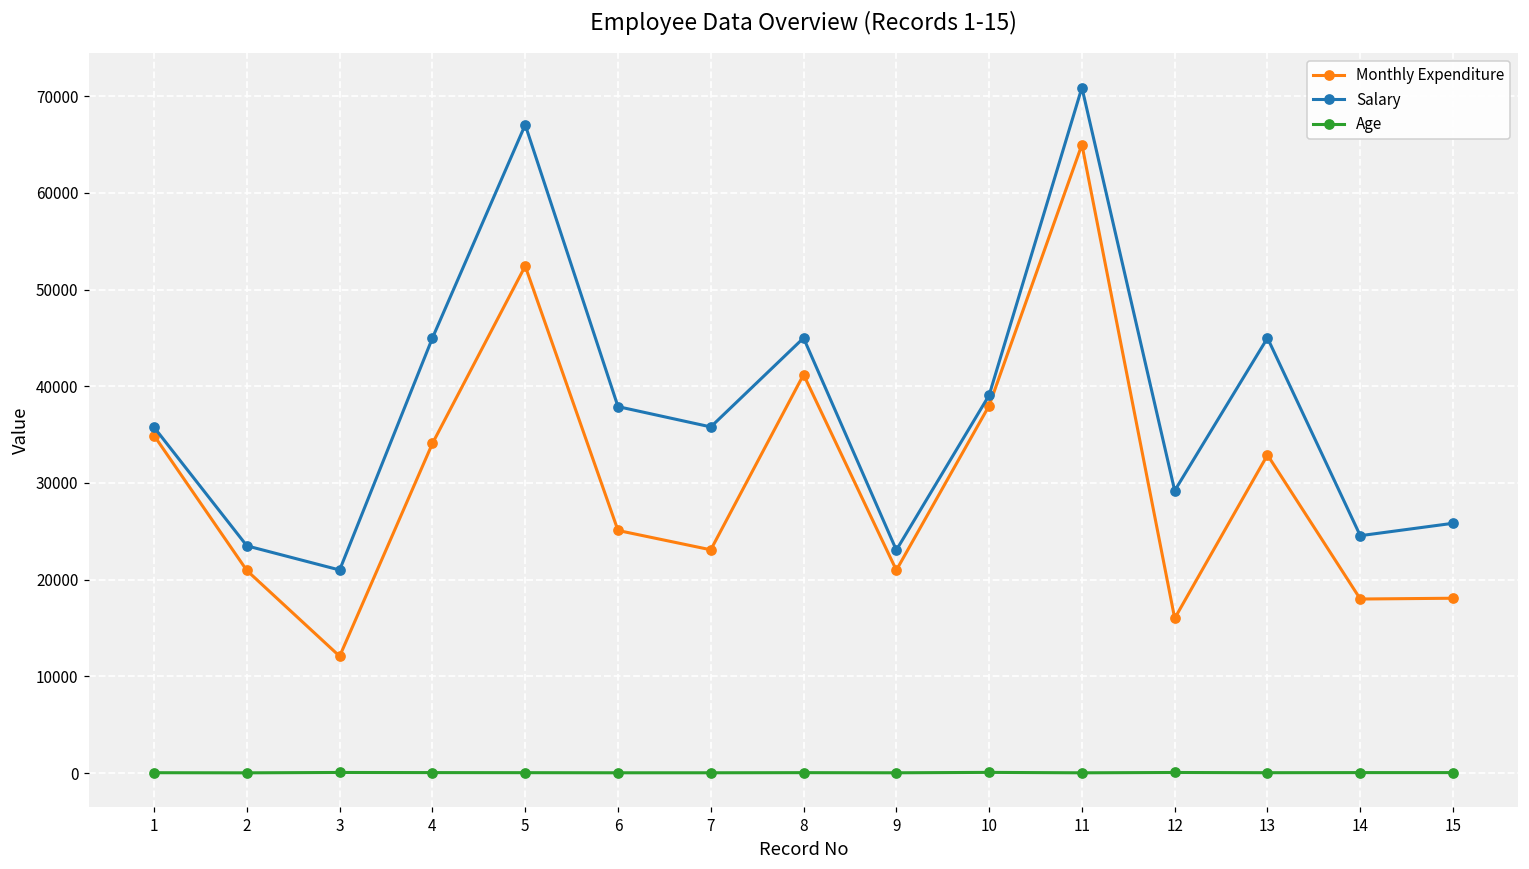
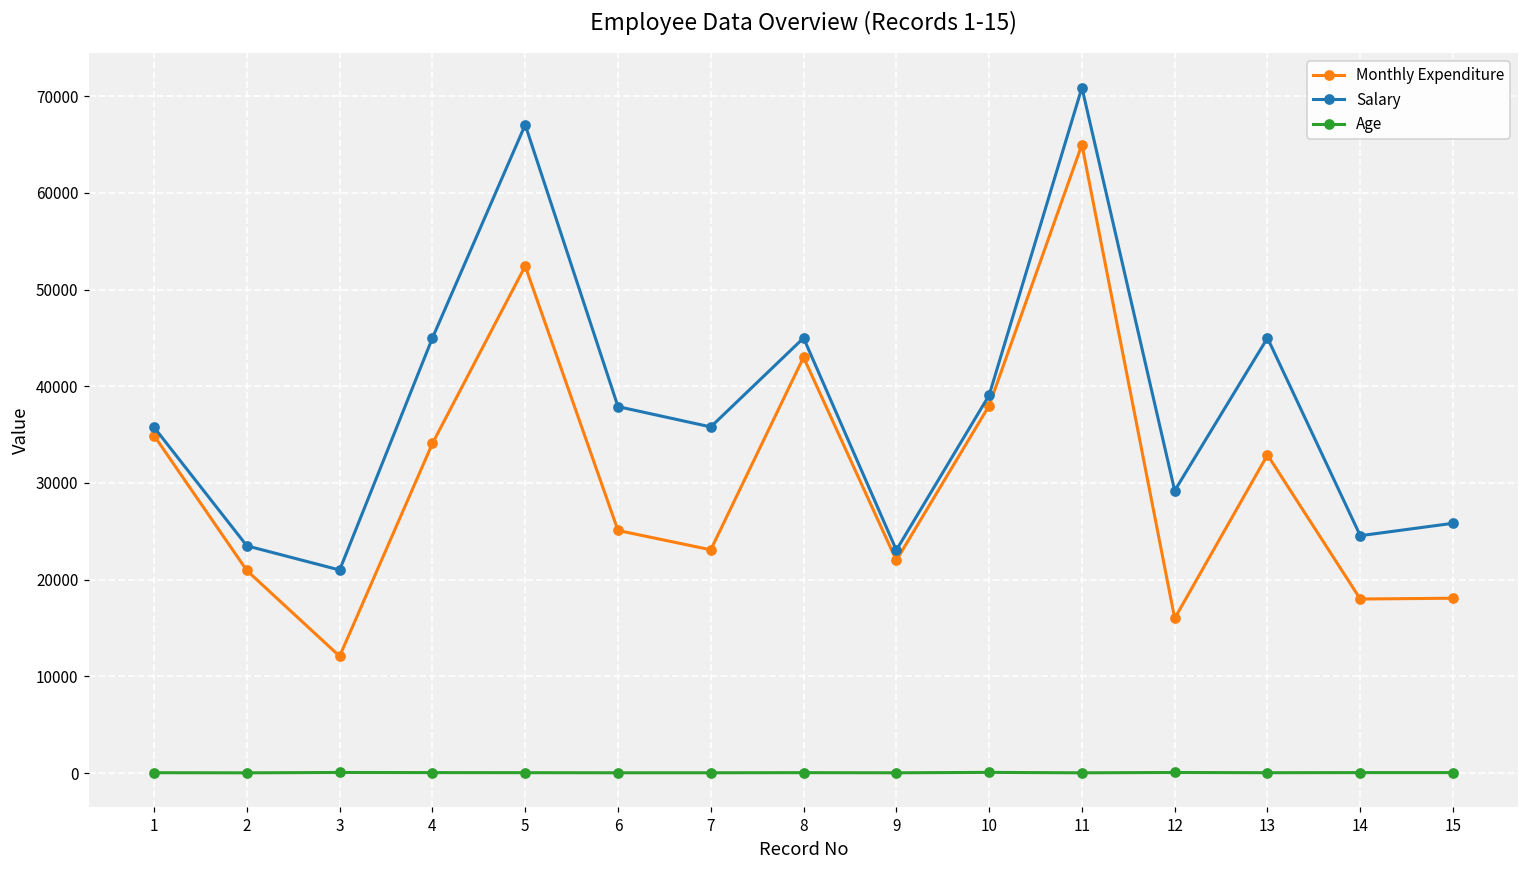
  {
    "Monthly Expenditure": {
      "1": 35000,
      "2": 21000,
      "3": 12000,
      "4": 34000,
      "5": 52000,
      "6": 25000,
      "7": 23000,
-     "8": 41000,
-     "9": 21000,
+     "8": 43000,
+     "9": 22000,
      "10": 38000,
      "11": 65000,
      "12": 16000,
      "13": 33000,
      "14": 18000,
      "15": 18000
    },
    "Salary": {
      "1": 36000,
      "2": 24000,
      "3": 21000,
      "4": 45000,
      "5": 67000,
      "6": 38000,
      "7": 36000,
      "8": 45000,
      "9": 23000,
      "10": 39000,
      "11": 71000,
      "12": 29000,
      "13": 45000,
      "14": 25000,
      "15": 26000
    },
    "Age": {
      "1": 0,
      "2": 0,
      "3": 0,
      "4": 0,
      "5": 0,
      "6": 0,
      "7": 0,
      "8": 0,
      "9": 0,
      "10": 0,
      "11": 0,
      "12": 0,
      "13": 0,
      "14": 0,
      "15": 0
    }
  }
